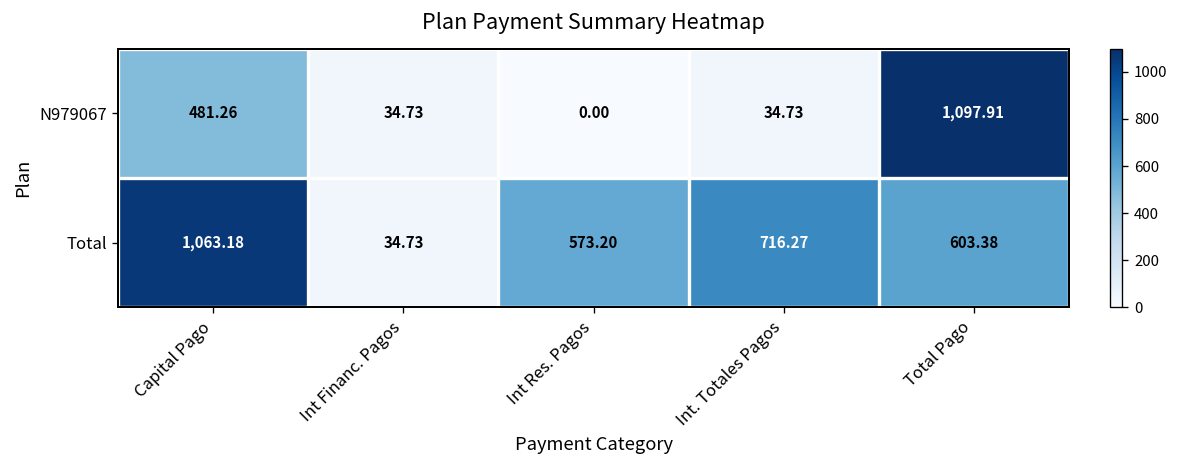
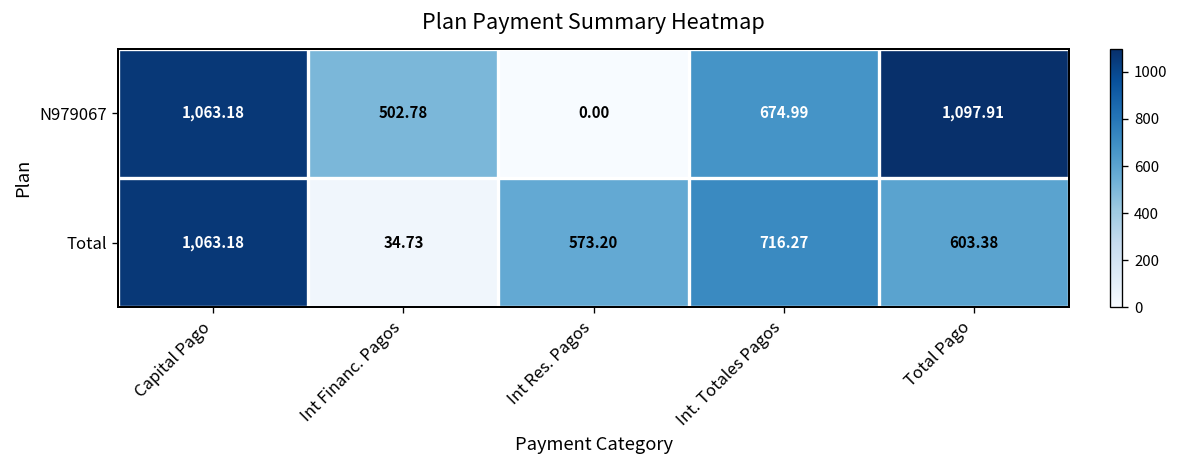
  {
    "N979067": {
-     "Capital Pago": "481.26",
-     "Int Financ. Pagos": "34.73",
+     "Capital Pago": "1,063.18",
+     "Int Financ. Pagos": "502.78",
      "Int Res. Pagos": "0.00",
-     "Int. Totales Pagos": "34.73",
+     "Int. Totales Pagos": "674.99",
      "Total Pago": "1,097.91"
    },
    "Total": {
      "Capital Pago": "1,063.18",
      "Int Financ. Pagos": "34.73",
      "Int Res. Pagos": "573.20",
      "Int. Totales Pagos": "716.27",
      "Total Pago": "603.38"
    }
  }
